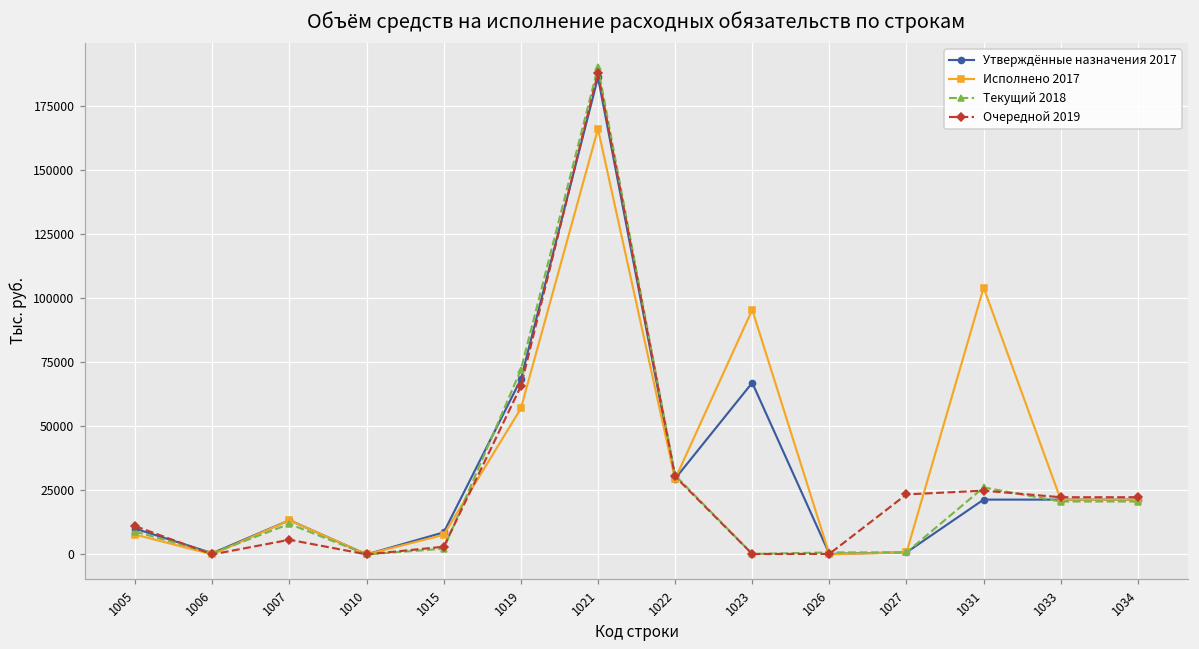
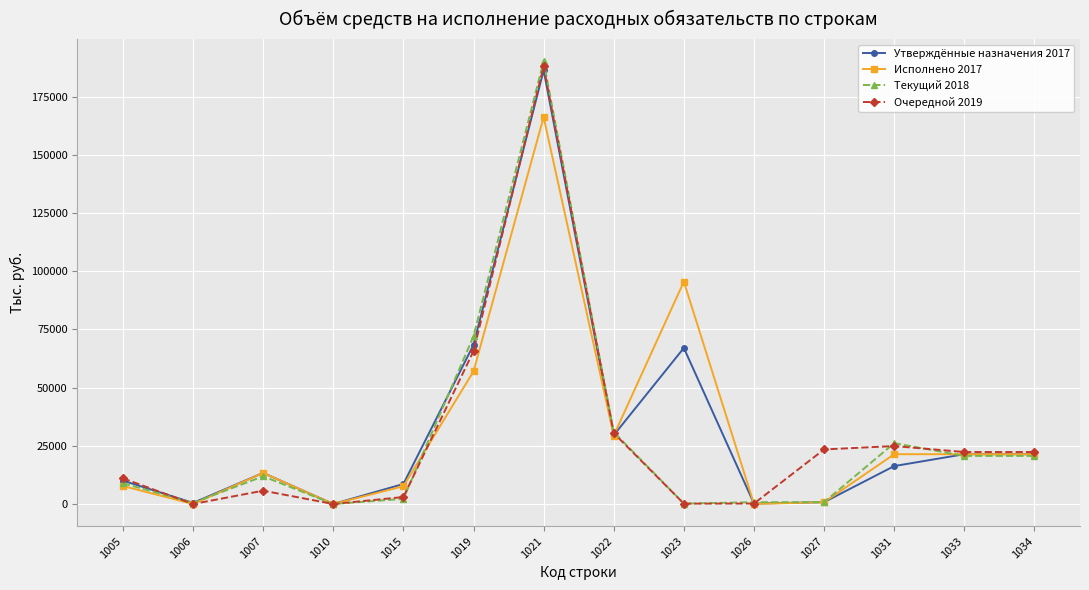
  {
    "Утверждённые назначения 2017": {
      "1019": 68000,
      "1021": 186000,
      "1023": 67000,
-     "1031": 21000
+     "1031": 16000
    },
    "Исполнено 2017": {
      "1005": 8000,
      "1019": 57000,
      "1021": 166000,
      "1023": 96000,
-     "1031": 104000
+     "1031": 21000
    },
    "Текущий 2018": {
      "1005": 9000,
      "1007": 12000,
      "1019": 72000,
      "1021": 190000,
      "1031": 26000
    },
    "Очередной 2019": {
      "1007": 6000,
      "1019": 66000,
      "1021": 188000,
      "1027": 23000,
      "1031": 25000
    }
  }
